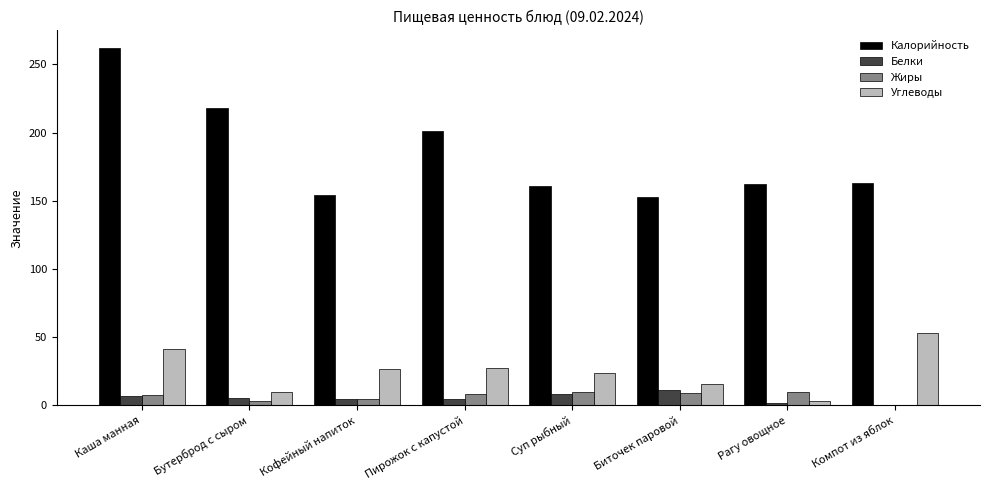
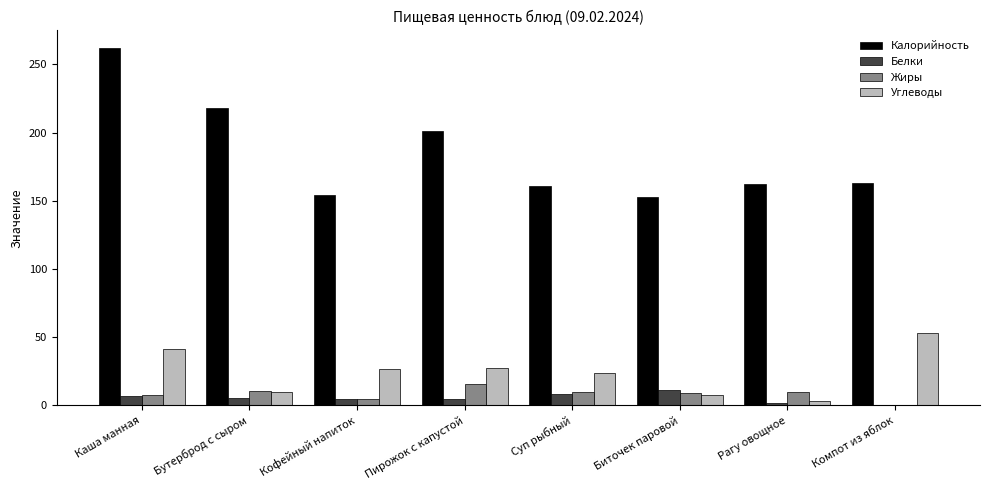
  {
    "Калорийность": {
      "Каша манная": 262,
      "Бутерброд с сыром": 218,
      "Кофейный напиток": 154,
      "Пирожок с капустой": 202,
      "Суп рыбный": 161,
      "Биточек паровой": 153,
      "Рагу овощное": 162,
      "Компот из яблок": 163
    },
    "Белки": {
      "Каша манная": 7,
      "Бутерброд с сыром": 5,
      "Кофейный напиток": 5,
      "Пирожок с капустой": 5,
      "Суп рыбный": 8,
      "Биточек паровой": 12,
      "Рагу овощное": 2
    },
    "Жиры": {
      "Каша манная": 8,
-     "Бутерброд с сыром": 3,
+     "Бутерброд с сыром": 10,
      "Кофейный напиток": 5,
-     "Пирожок с капустой": 8,
+     "Пирожок с капустой": 16,
      "Суп рыбный": 10,
      "Биточек паровой": 9,
      "Рагу овощное": 10
    },
    "Углеводы": {
      "Каша манная": 41,
      "Бутерброд с сыром": 10,
      "Кофейный напиток": 26,
      "Пирожок с капустой": 28,
      "Суп рыбный": 23,
-     "Биточек паровой": 15,
+     "Биточек паровой": 7,
      "Рагу овощное": 3,
      "Компот из яблок": 53
    }
  }
